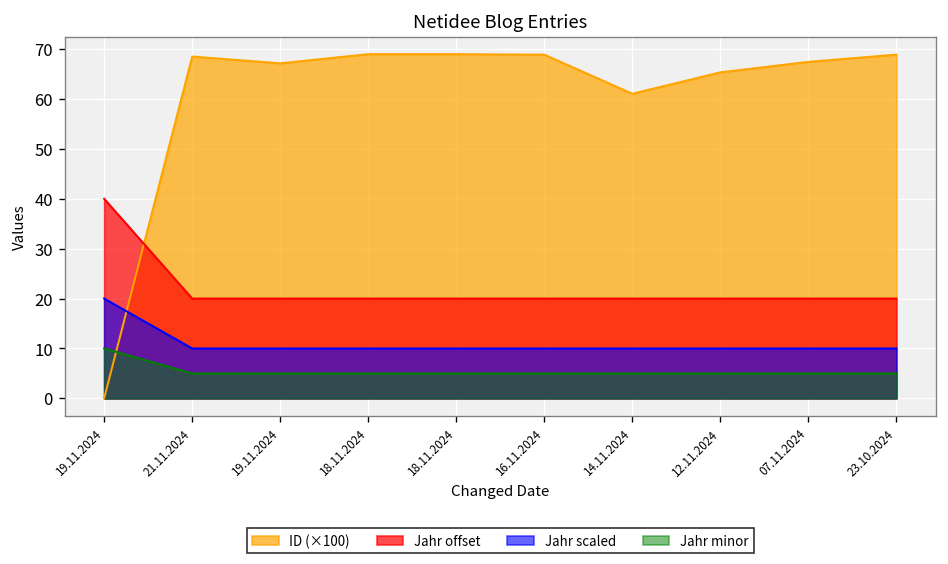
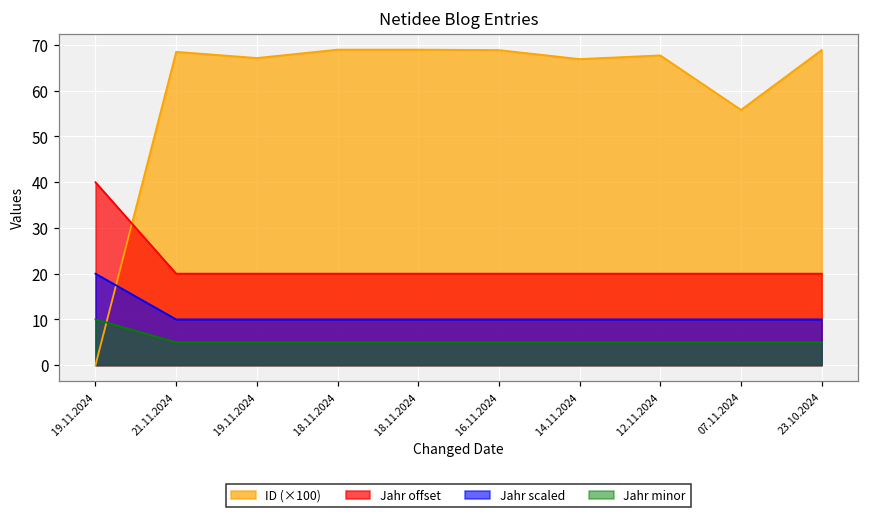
  {
    "ID (×100)": {
      "21.11.2024": 69,
      "16.11.2024": 69,
-     "14.11.2024": 61,
-     "12.11.2024": 65,
-     "07.11.2024": 67,
+     "14.11.2024": 67,
+     "12.11.2024": 68,
+     "07.11.2024": 56,
      "23.10.2024": 69
    },
    "Jahr offset": {
      "21.11.2024": 20,
      "16.11.2024": 20,
      "14.11.2024": 20,
      "12.11.2024": 20,
      "07.11.2024": 20,
      "23.10.2024": 20
    },
    "Jahr scaled": {
      "21.11.2024": 10,
      "16.11.2024": 10,
      "14.11.2024": 10,
      "12.11.2024": 10,
      "07.11.2024": 10,
      "23.10.2024": 10
    },
    "Jahr minor": {
      "21.11.2024": 5,
      "16.11.2024": 5,
      "14.11.2024": 5,
      "12.11.2024": 5,
      "07.11.2024": 5,
      "23.10.2024": 5
    }
  }
